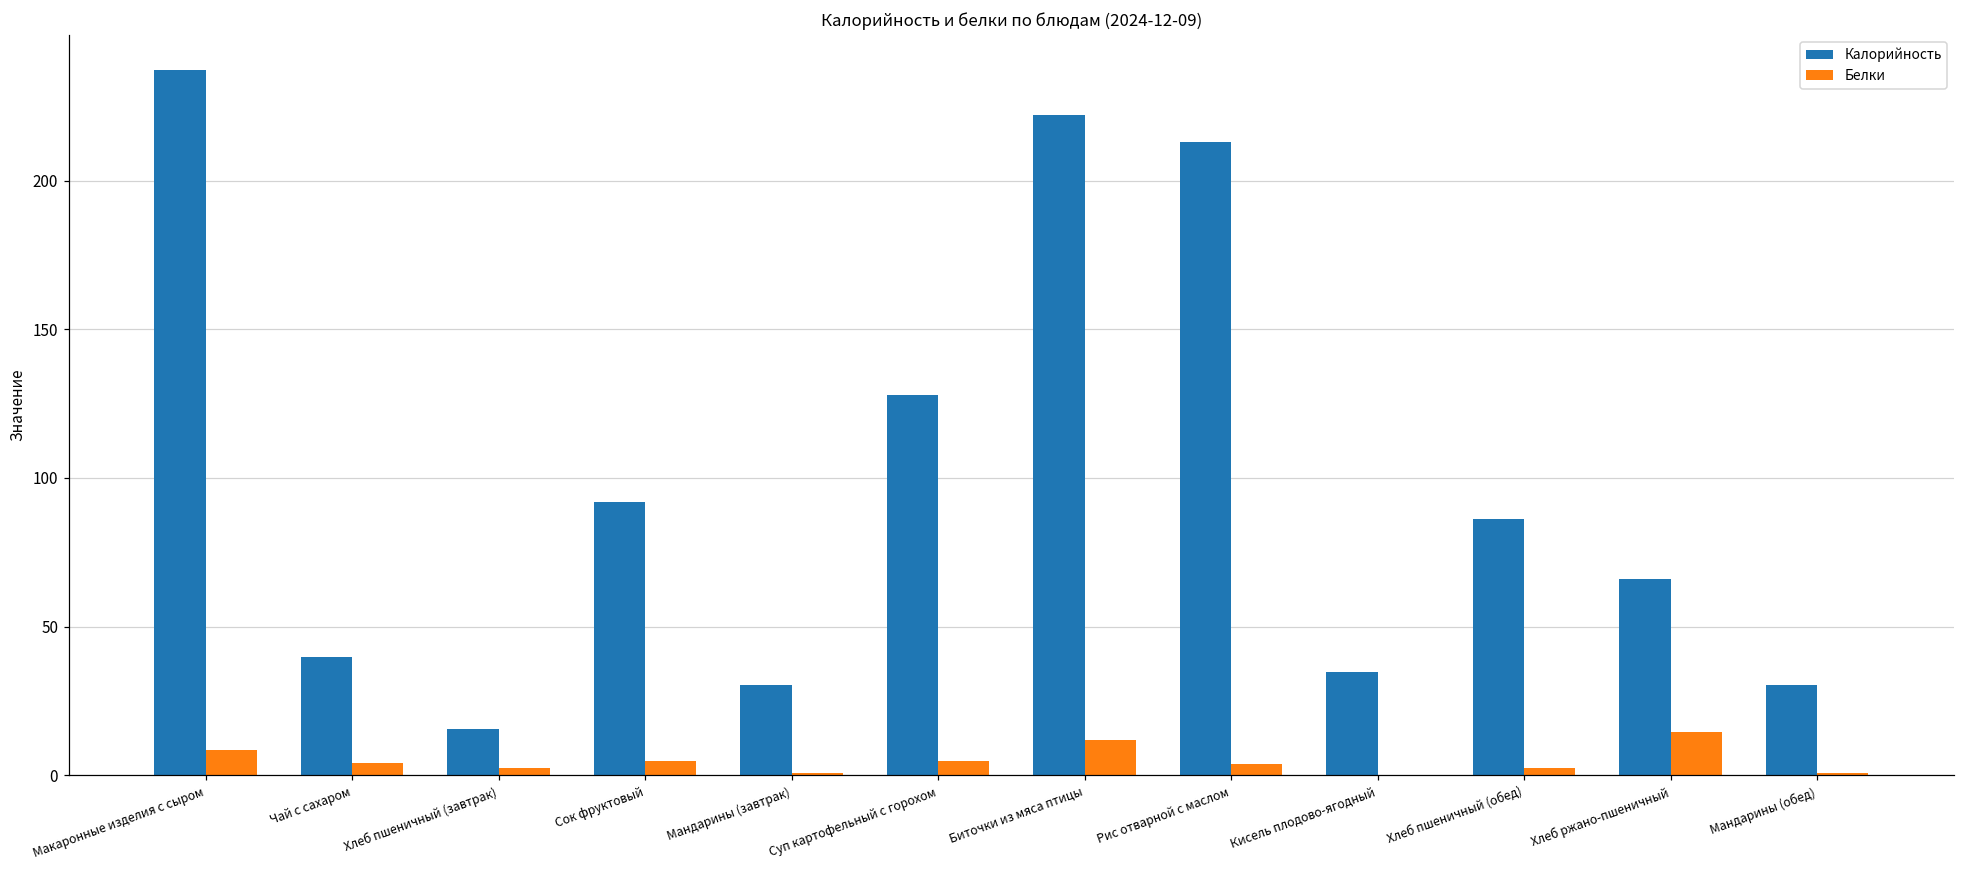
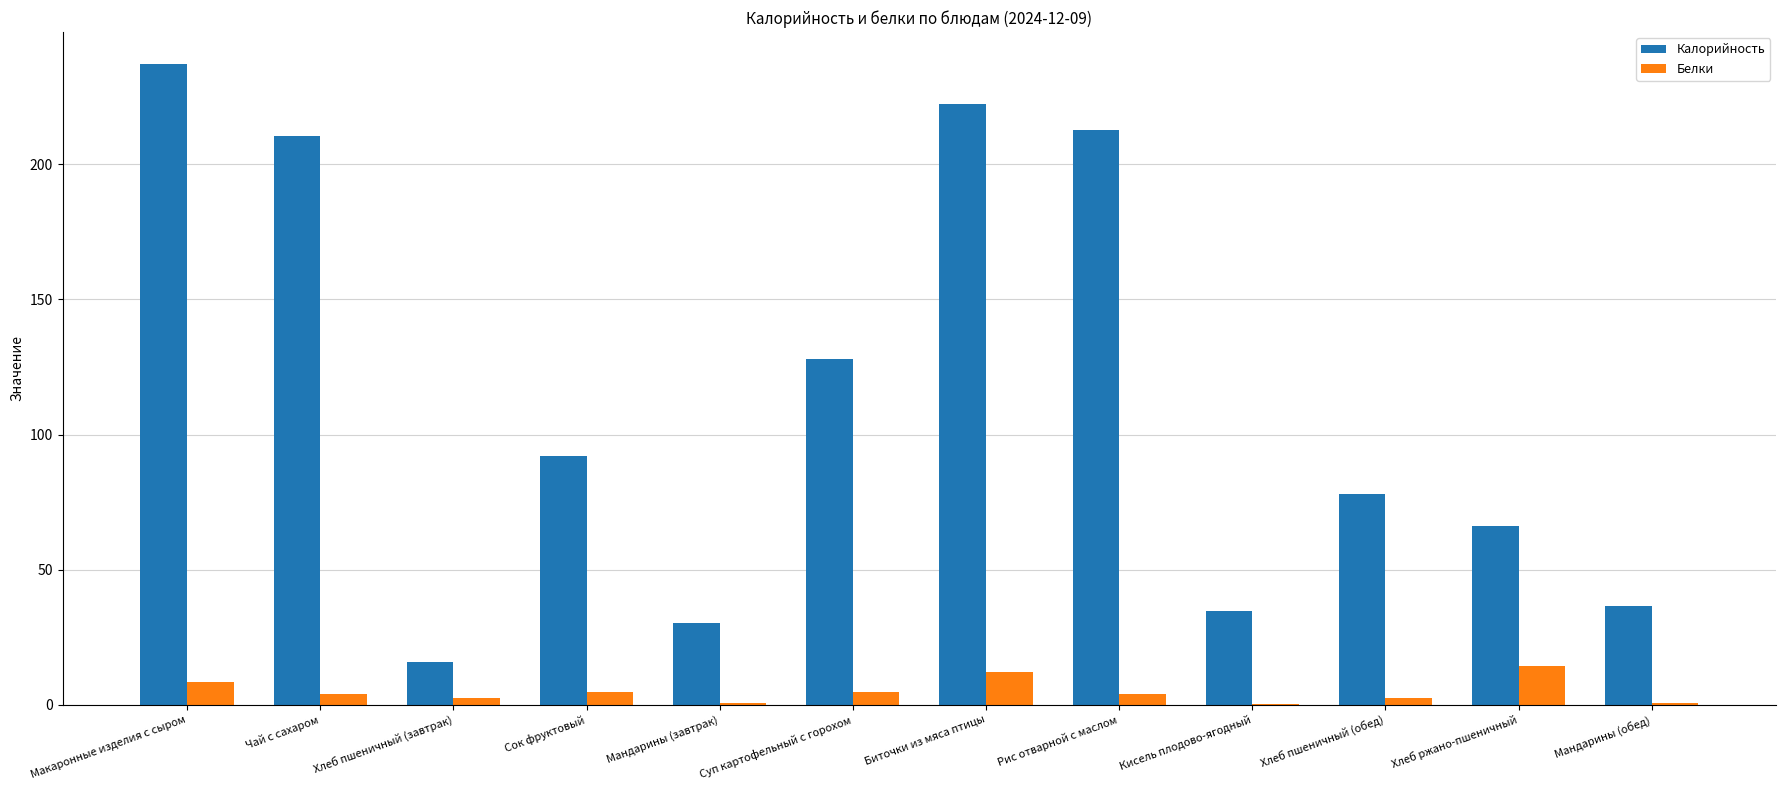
  {
    "Калорийность": {
      "Макаронные изделия с сыром": 237,
-     "Чай с сахаром": 40,
+     "Чай с сахаром": 211,
      "Хлеб пшеничный (завтрак)": 16,
      "Сок фруктовый": 92,
      "Мандарины (завтрак)": 30,
      "Суп картофельный с горохом": 128,
      "Биточки из мяса птицы": 222,
      "Рис отварной с маслом": 213,
      "Кисель плодово-ягодный": 35,
-     "Хлеб пшеничный (обед)": 86,
+     "Хлеб пшеничный (обед)": 78,
      "Хлеб ржано-пшеничный": 66,
-     "Мандарины (обед)": 30
+     "Мандарины (обед)": 37
    },
    "Белки": {
      "Макаронные изделия с сыром": 8,
      "Чай с сахаром": 4,
      "Хлеб пшеничный (завтрак)": 2,
      "Сок фруктовый": 5,
      "Суп картофельный с горохом": 5,
      "Биточки из мяса птицы": 12,
      "Рис отварной с маслом": 4,
      "Хлеб пшеничный (обед)": 2,
      "Хлеб ржано-пшеничный": 14
    }
  }
